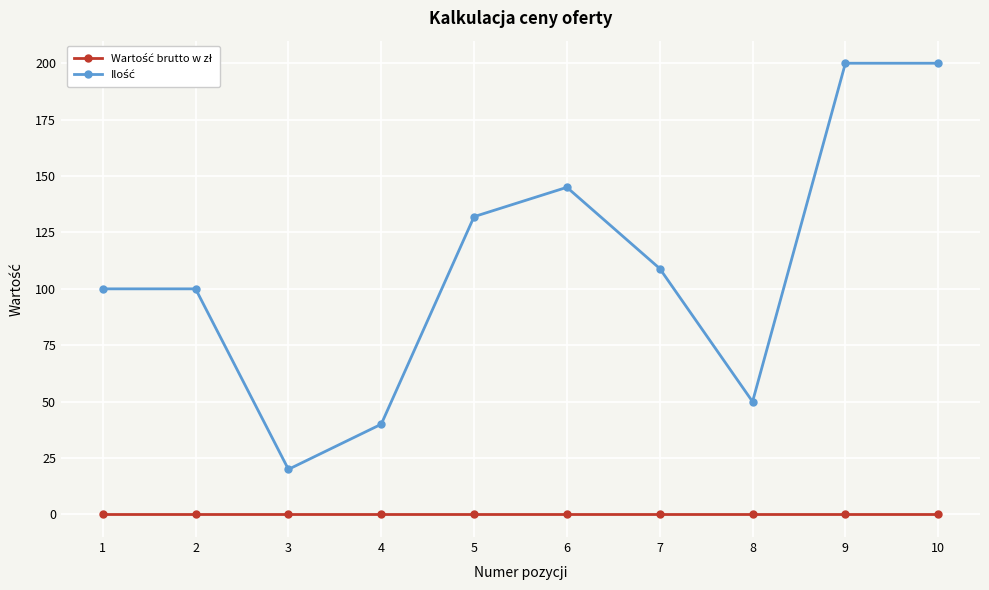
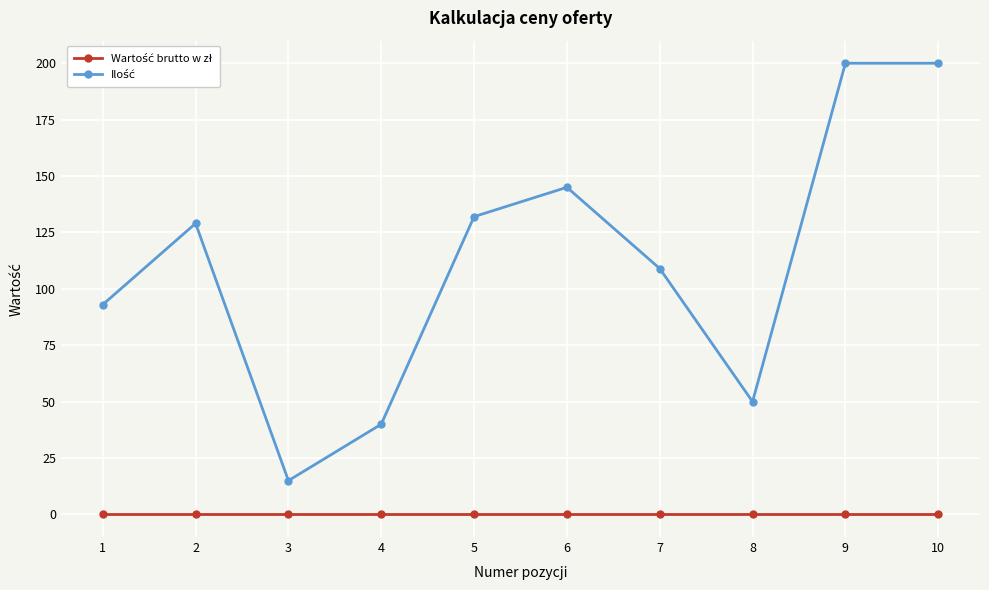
  {
    "Wartość brutto w zł": {
      "1": 0,
      "2": 0,
      "3": 0,
      "4": 0,
      "5": 0,
      "6": 0,
      "7": 0,
      "8": 0,
      "9": 0,
      "10": 0
    },
    "Ilość": {
-     "1": 100,
-     "2": 100,
-     "3": 20,
+     "1": 93,
+     "2": 129,
+     "3": 15,
      "4": 40,
      "5": 132,
      "6": 145,
      "7": 109,
      "8": 50,
      "9": 200,
      "10": 200
    }
  }
